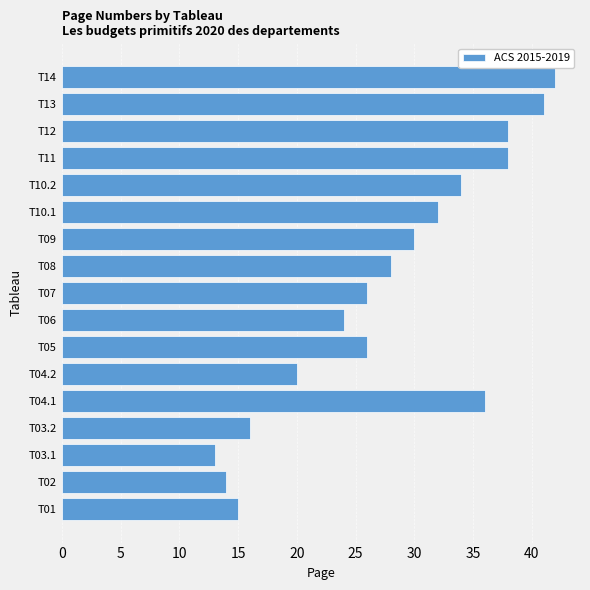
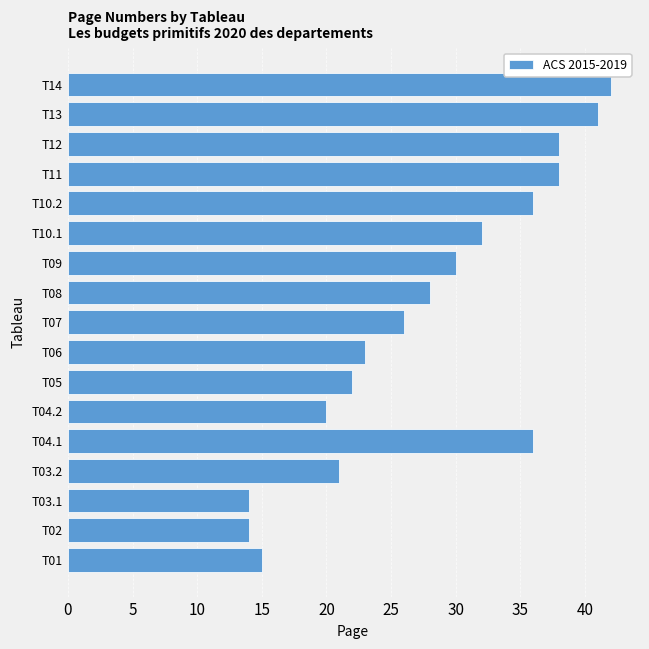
  {
    "T14": 42,
    "T13": 41,
    "T12": 38,
    "T11": 38,
-   "T10.2": 34,
+   "T10.2": 36,
    "T10.1": 32,
    "T09": 30,
    "T08": 28,
    "T07": 26,
-   "T06": 24,
-   "T05": 26,
+   "T06": 23,
+   "T05": 22,
    "T04.2": 20,
    "T04.1": 36,
-   "T03.2": 16,
-   "T03.1": 13,
+   "T03.2": 21,
+   "T03.1": 14,
    "T02": 14,
    "T01": 15
  }
